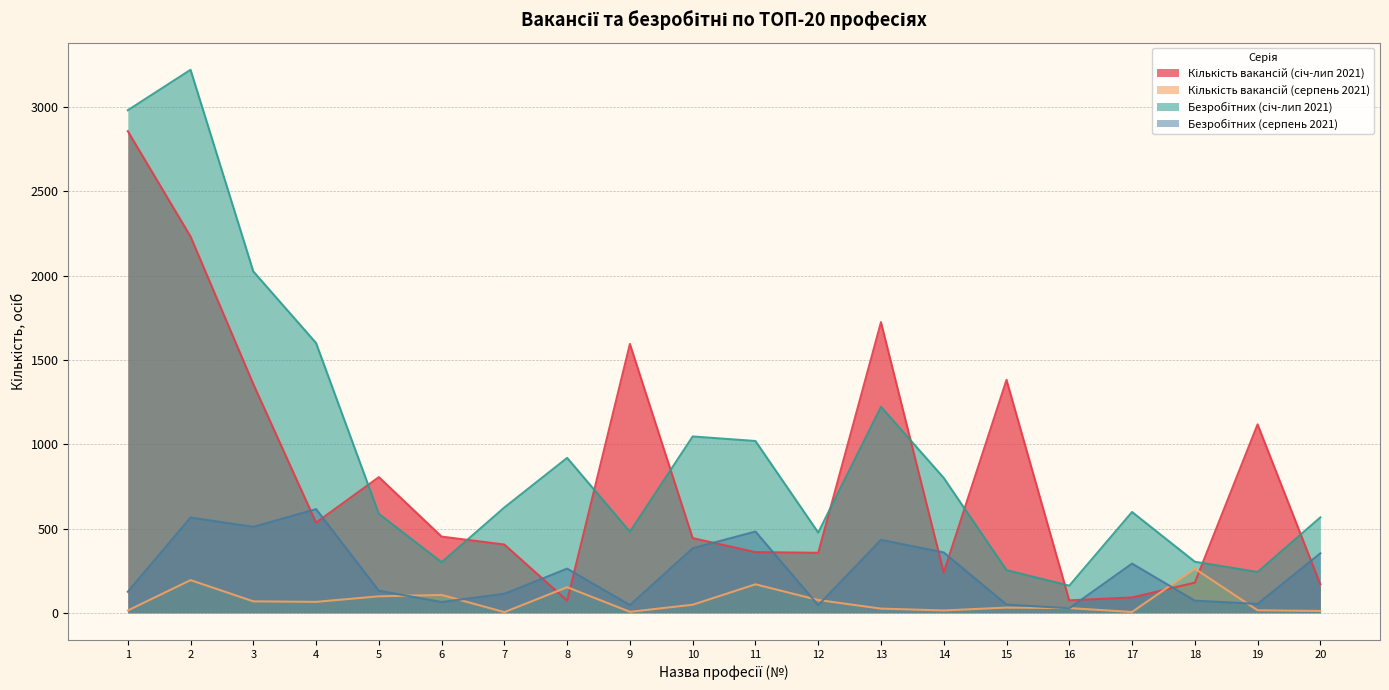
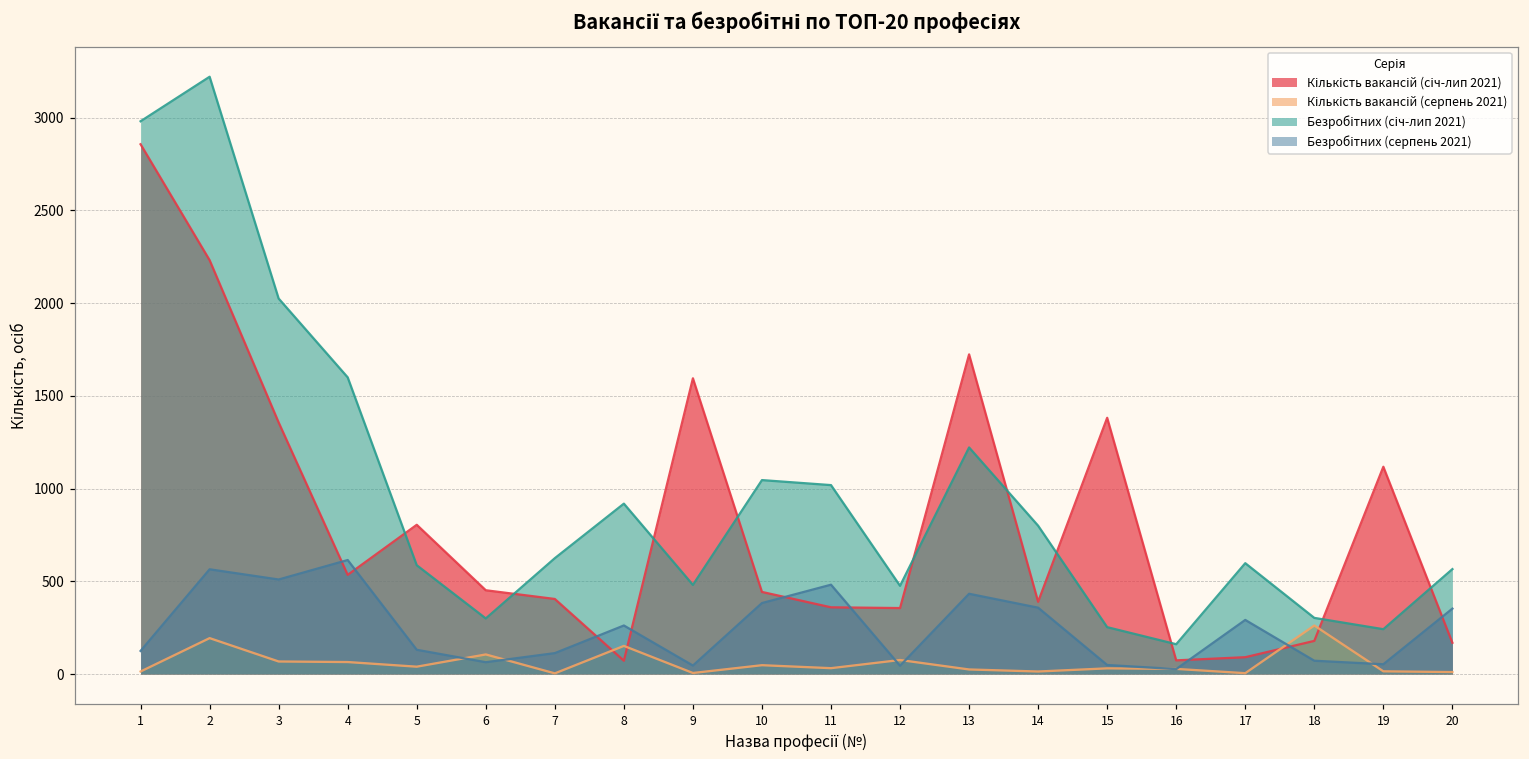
  {
    "Кількість вакансій (січ-лип 2021)": {
      "1": 2860,
      "2": 2230,
      "3": 1360,
      "4": 540,
      "5": 810,
      "6": 450,
      "7": 410,
      "8": 70,
      "9": 1600,
      "10": 440,
      "11": 360,
      "12": 360,
      "13": 1720,
-     "14": 240,
+     "14": 390,
      "15": 1380,
      "16": 70,
      "17": 90,
      "18": 180,
      "19": 1120,
      "20": 170
    },
    "Кількість вакансій (серпень 2021)": {
      "1": 10,
      "2": 190,
      "3": 70,
      "4": 70,
-     "5": 100,
+     "5": 40,
      "6": 110,
      "7": 0,
      "8": 150,
      "9": 10,
      "10": 50,
-     "11": 170,
+     "11": 30,
      "12": 80,
      "13": 30,
      "14": 10,
      "15": 30,
      "17": 10,
      "18": 260,
      "19": 20,
      "20": 10
    }
  }
